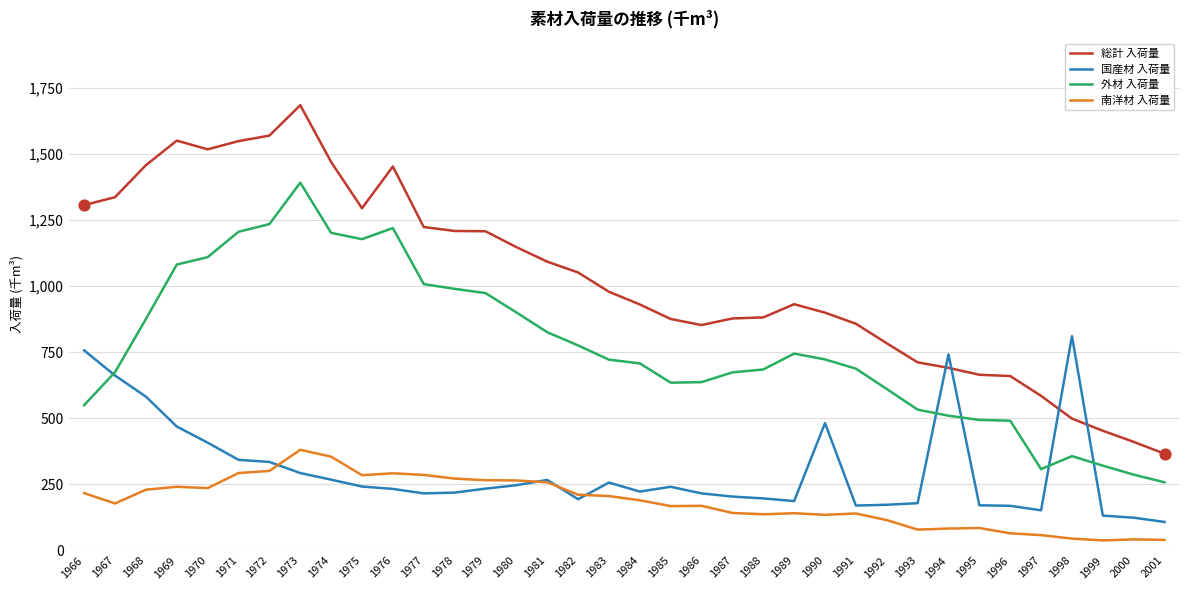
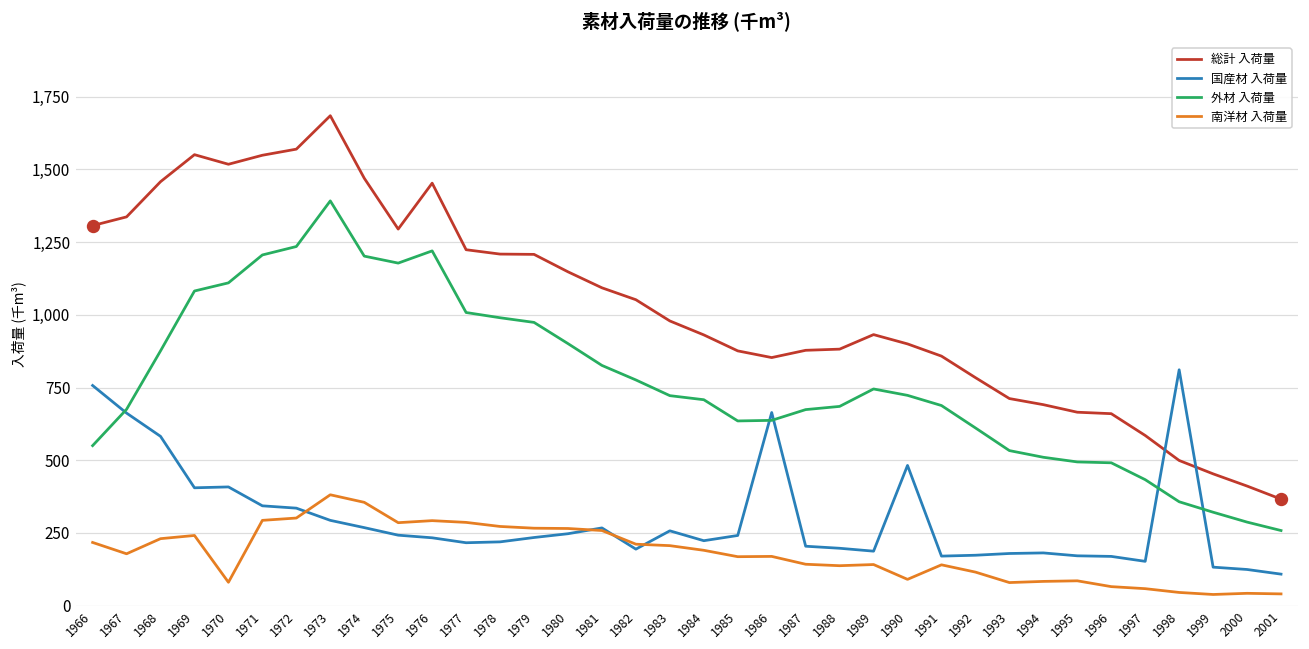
  {
    "国産材 入荷量": {
      "1966": "760",
      "1967": "660",
      "1968": "580",
-     "1969": "470",
+     "1969": "410",
      "1970": "410",
      "1971": "340",
      "1972": "340",
      "1973": "290",
      "1974": "270",
      "1975": "240",
      "1976": "230",
      "1977": "220",
      "1978": "220",
      "1979": "230",
      "1980": "250",
      "1982": "190",
      "1983": "260",
      "1984": "220",
      "1985": "240",
-     "1986": "220",
+     "1986": "660",
      "1987": "200",
      "1988": "200",
      "1989": "190",
      "1990": "480",
      "1991": "170",
      "1992": "170",
      "1993": "180",
-     "1994": "740",
+     "1994": "180",
      "1995": "170",
      "1996": "170",
      "1997": "150",
      "1998": "810",
      "1999": "130",
      "2000": "120",
      "2001": "110"
    },
    "外材 入荷量": {
      "1966": "550",
      "1967": "680",
      "1968": "880",
      "1969": "1,080",
      "1970": "1,110",
      "1971": "1,210",
      "1972": "1,240",
      "1973": "1,390",
      "1974": "1,200",
      "1975": "1,180",
      "1976": "1,220",
      "1977": "1,010",
      "1978": "990",
      "1979": "970",
      "1980": "900",
      "1981": "830",
      "1982": "780",
      "1983": "720",
      "1984": "710",
      "1985": "640",
      "1986": "640",
      "1987": "670",
      "1988": "690",
      "1989": "750",
      "1990": "720",
      "1991": "690",
      "1992": "610",
      "1993": "530",
      "1994": "510",
      "1995": "490",
      "1996": "490",
-     "1997": "310",
+     "1997": "430",
      "1998": "360",
      "1999": "320",
      "2000": "290",
      "2001": "260"
    },
    "南洋材 入荷量": {
      "1966": "220",
      "1967": "180",
      "1968": "230",
      "1969": "240",
-     "1970": "240",
+     "1970": "80",
      "1971": "290",
      "1972": "300",
      "1973": "380",
      "1974": "360",
      "1975": "290",
      "1976": "290",
      "1977": "290",
      "1978": "270",
      "1979": "270",
      "1980": "270",
      "1982": "210",
      "1983": "210",
      "1984": "190",
      "1985": "170",
      "1986": "170",
      "1987": "140",
      "1988": "140",
      "1989": "140",
-     "1990": "140",
+     "1990": "90",
      "1991": "140",
      "1992": "120",
      "1993": "80",
      "1994": "80",
      "1995": "90",
      "1996": "70",
      "1997": "60",
      "1998": "50",
      "1999": "40",
      "2000": "40",
      "2001": "40"
    }
  }
